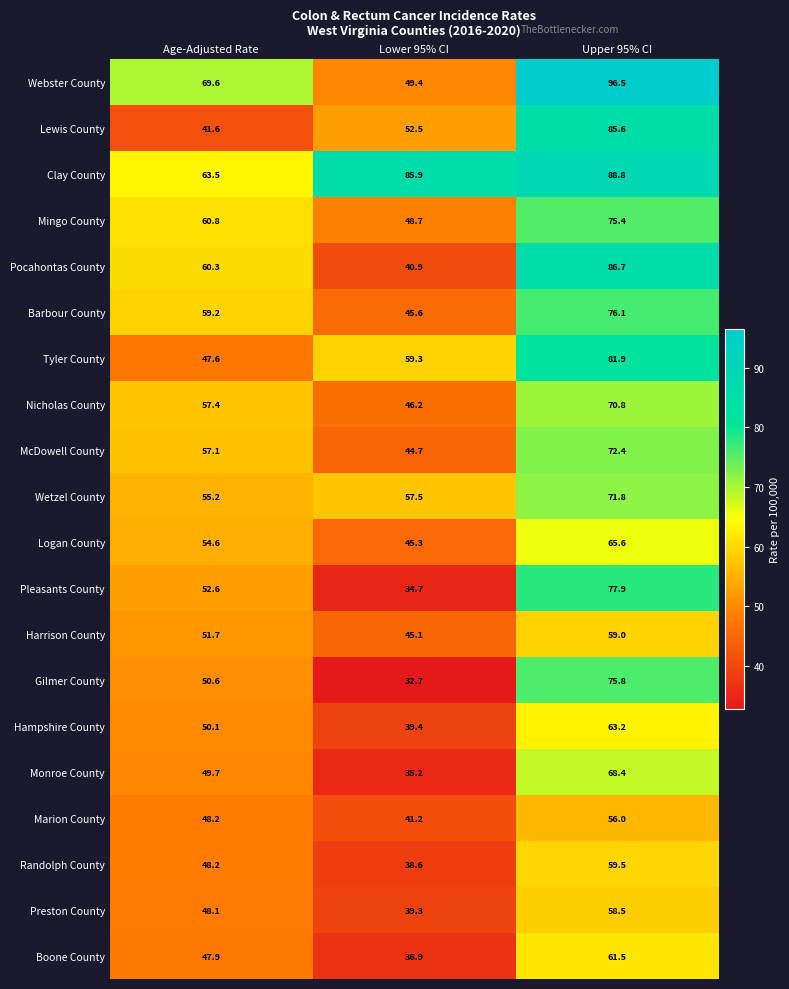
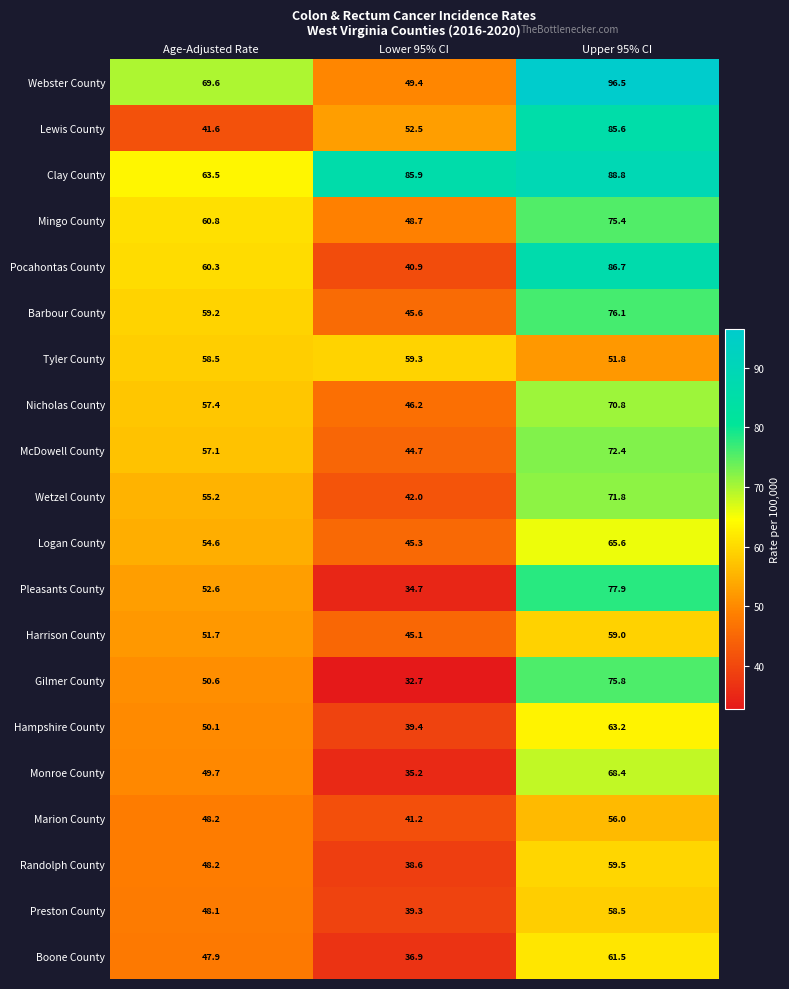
  {
    "Webster County": {
      "Age-Adjusted Rate": 69.6,
      "Lower 95% CI": 49.4,
      "Upper 95% CI": 96.5
    },
    "Lewis County": {
      "Age-Adjusted Rate": 41.6,
      "Lower 95% CI": 52.5,
      "Upper 95% CI": 85.6
    },
    "Clay County": {
      "Age-Adjusted Rate": 63.5,
      "Lower 95% CI": 85.9,
      "Upper 95% CI": 88.8
    },
    "Mingo County": {
      "Age-Adjusted Rate": 60.8,
      "Lower 95% CI": 48.7,
      "Upper 95% CI": 75.4
    },
    "Pocahontas County": {
      "Age-Adjusted Rate": 60.3,
      "Lower 95% CI": 40.9,
      "Upper 95% CI": 86.7
    },
    "Barbour County": {
      "Age-Adjusted Rate": 59.2,
      "Lower 95% CI": 45.6,
      "Upper 95% CI": 76.1
    },
    "Tyler County": {
-     "Age-Adjusted Rate": 47.6,
+     "Age-Adjusted Rate": 58.5,
      "Lower 95% CI": 59.3,
-     "Upper 95% CI": 81.9
+     "Upper 95% CI": 51.8
    },
    "Nicholas County": {
      "Age-Adjusted Rate": 57.4,
      "Lower 95% CI": 46.2,
      "Upper 95% CI": 70.8
    },
    "McDowell County": {
      "Age-Adjusted Rate": 57.1,
      "Lower 95% CI": 44.7,
      "Upper 95% CI": 72.4
    },
    "Wetzel County": {
      "Age-Adjusted Rate": 55.2,
-     "Lower 95% CI": 57.5,
+     "Lower 95% CI": 42.0,
      "Upper 95% CI": 71.8
    },
    "Logan County": {
      "Age-Adjusted Rate": 54.6,
      "Lower 95% CI": 45.3,
      "Upper 95% CI": 65.6
    },
    "Pleasants County": {
      "Age-Adjusted Rate": 52.6,
      "Lower 95% CI": 34.7,
      "Upper 95% CI": 77.9
    },
    "Harrison County": {
      "Age-Adjusted Rate": 51.7,
      "Lower 95% CI": 45.1,
      "Upper 95% CI": 59.0
    },
    "Gilmer County": {
      "Age-Adjusted Rate": 50.6,
      "Lower 95% CI": 32.7,
      "Upper 95% CI": 75.8
    },
    "Hampshire County": {
      "Age-Adjusted Rate": 50.1,
      "Lower 95% CI": 39.4,
      "Upper 95% CI": 63.2
    },
    "Monroe County": {
      "Age-Adjusted Rate": 49.7,
      "Lower 95% CI": 35.2,
      "Upper 95% CI": 68.4
    },
    "Marion County": {
      "Age-Adjusted Rate": 48.2,
      "Lower 95% CI": 41.2,
      "Upper 95% CI": 56.0
    },
    "Randolph County": {
      "Age-Adjusted Rate": 48.2,
      "Lower 95% CI": 38.6,
      "Upper 95% CI": 59.5
    },
    "Preston County": {
      "Age-Adjusted Rate": 48.1,
      "Lower 95% CI": 39.3,
      "Upper 95% CI": 58.5
    },
    "Boone County": {
      "Age-Adjusted Rate": 47.9,
      "Lower 95% CI": 36.9,
      "Upper 95% CI": 61.5
    }
  }
